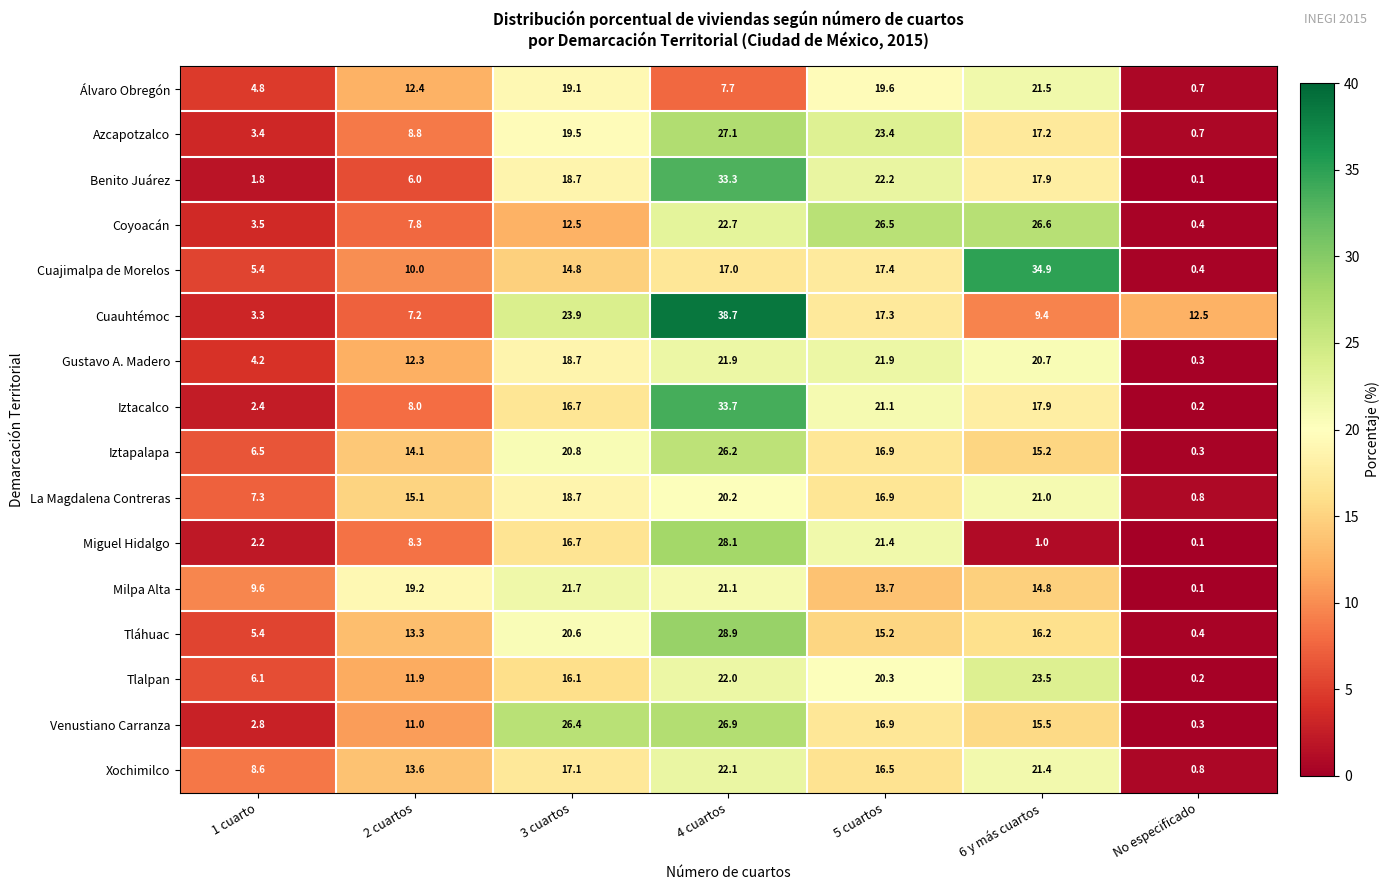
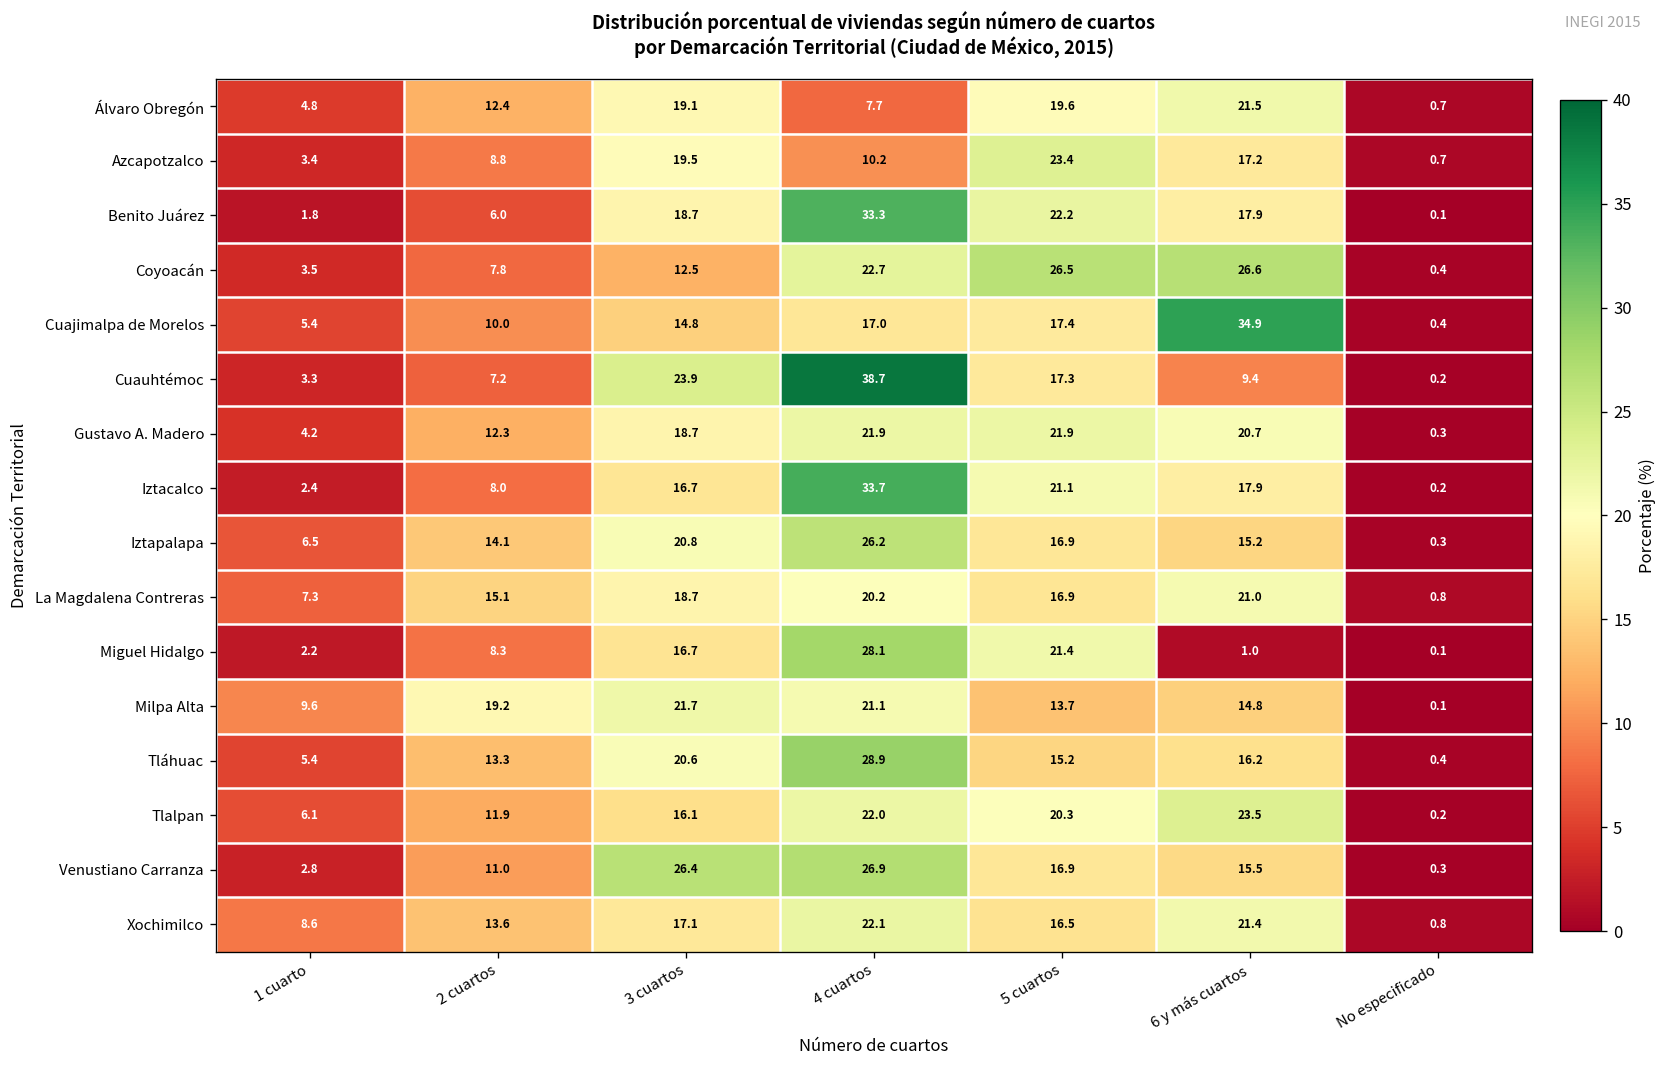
  {
    "Álvaro Obregón": {
      "1 cuarto": 4.8,
      "2 cuartos": 12.4,
      "3 cuartos": 19.1,
      "4 cuartos": 7.7,
      "5 cuartos": 19.6,
      "6 y más cuartos": 21.5,
      "No especificado": 0.7
    },
    "Azcapotzalco": {
      "1 cuarto": 3.4,
      "2 cuartos": 8.8,
      "3 cuartos": 19.5,
-     "4 cuartos": 27.1,
+     "4 cuartos": 10.2,
      "5 cuartos": 23.4,
      "6 y más cuartos": 17.2,
      "No especificado": 0.7
    },
    "Benito Juárez": {
      "1 cuarto": 1.8,
      "2 cuartos": 6.0,
      "3 cuartos": 18.7,
      "4 cuartos": 33.3,
      "5 cuartos": 22.2,
      "6 y más cuartos": 17.9,
      "No especificado": 0.1
    },
    "Coyoacán": {
      "1 cuarto": 3.5,
      "2 cuartos": 7.8,
      "3 cuartos": 12.5,
      "4 cuartos": 22.7,
      "5 cuartos": 26.5,
      "6 y más cuartos": 26.6,
      "No especificado": 0.4
    },
    "Cuajimalpa de Morelos": {
      "1 cuarto": 5.4,
      "2 cuartos": 10.0,
      "3 cuartos": 14.8,
      "4 cuartos": 17.0,
      "5 cuartos": 17.4,
      "6 y más cuartos": 34.9,
      "No especificado": 0.4
    },
    "Cuauhtémoc": {
      "1 cuarto": 3.3,
      "2 cuartos": 7.2,
      "3 cuartos": 23.9,
      "4 cuartos": 38.7,
      "5 cuartos": 17.3,
      "6 y más cuartos": 9.4,
-     "No especificado": 12.5
+     "No especificado": 0.2
    },
    "Gustavo A. Madero": {
      "1 cuarto": 4.2,
      "2 cuartos": 12.3,
      "3 cuartos": 18.7,
      "4 cuartos": 21.9,
      "5 cuartos": 21.9,
      "6 y más cuartos": 20.7,
      "No especificado": 0.3
    },
    "Iztacalco": {
      "1 cuarto": 2.4,
      "2 cuartos": 8.0,
      "3 cuartos": 16.7,
      "4 cuartos": 33.7,
      "5 cuartos": 21.1,
      "6 y más cuartos": 17.9,
      "No especificado": 0.2
    },
    "Iztapalapa": {
      "1 cuarto": 6.5,
      "2 cuartos": 14.1,
      "3 cuartos": 20.8,
      "4 cuartos": 26.2,
      "5 cuartos": 16.9,
      "6 y más cuartos": 15.2,
      "No especificado": 0.3
    },
    "La Magdalena Contreras": {
      "1 cuarto": 7.3,
      "2 cuartos": 15.1,
      "3 cuartos": 18.7,
      "4 cuartos": 20.2,
      "5 cuartos": 16.9,
      "6 y más cuartos": 21.0,
      "No especificado": 0.8
    },
    "Miguel Hidalgo": {
      "1 cuarto": 2.2,
      "2 cuartos": 8.3,
      "3 cuartos": 16.7,
      "4 cuartos": 28.1,
      "5 cuartos": 21.4,
      "6 y más cuartos": 1.0,
      "No especificado": 0.1
    },
    "Milpa Alta": {
      "1 cuarto": 9.6,
      "2 cuartos": 19.2,
      "3 cuartos": 21.7,
      "4 cuartos": 21.1,
      "5 cuartos": 13.7,
      "6 y más cuartos": 14.8,
      "No especificado": 0.1
    },
    "Tláhuac": {
      "1 cuarto": 5.4,
      "2 cuartos": 13.3,
      "3 cuartos": 20.6,
      "4 cuartos": 28.9,
      "5 cuartos": 15.2,
      "6 y más cuartos": 16.2,
      "No especificado": 0.4
    },
    "Tlalpan": {
      "1 cuarto": 6.1,
      "2 cuartos": 11.9,
      "3 cuartos": 16.1,
      "4 cuartos": 22.0,
      "5 cuartos": 20.3,
      "6 y más cuartos": 23.5,
      "No especificado": 0.2
    },
    "Venustiano Carranza": {
      "1 cuarto": 2.8,
      "2 cuartos": 11.0,
      "3 cuartos": 26.4,
      "4 cuartos": 26.9,
      "5 cuartos": 16.9,
      "6 y más cuartos": 15.5,
      "No especificado": 0.3
    },
    "Xochimilco": {
      "1 cuarto": 8.6,
      "2 cuartos": 13.6,
      "3 cuartos": 17.1,
      "4 cuartos": 22.1,
      "5 cuartos": 16.5,
      "6 y más cuartos": 21.4,
      "No especificado": 0.8
    }
  }
